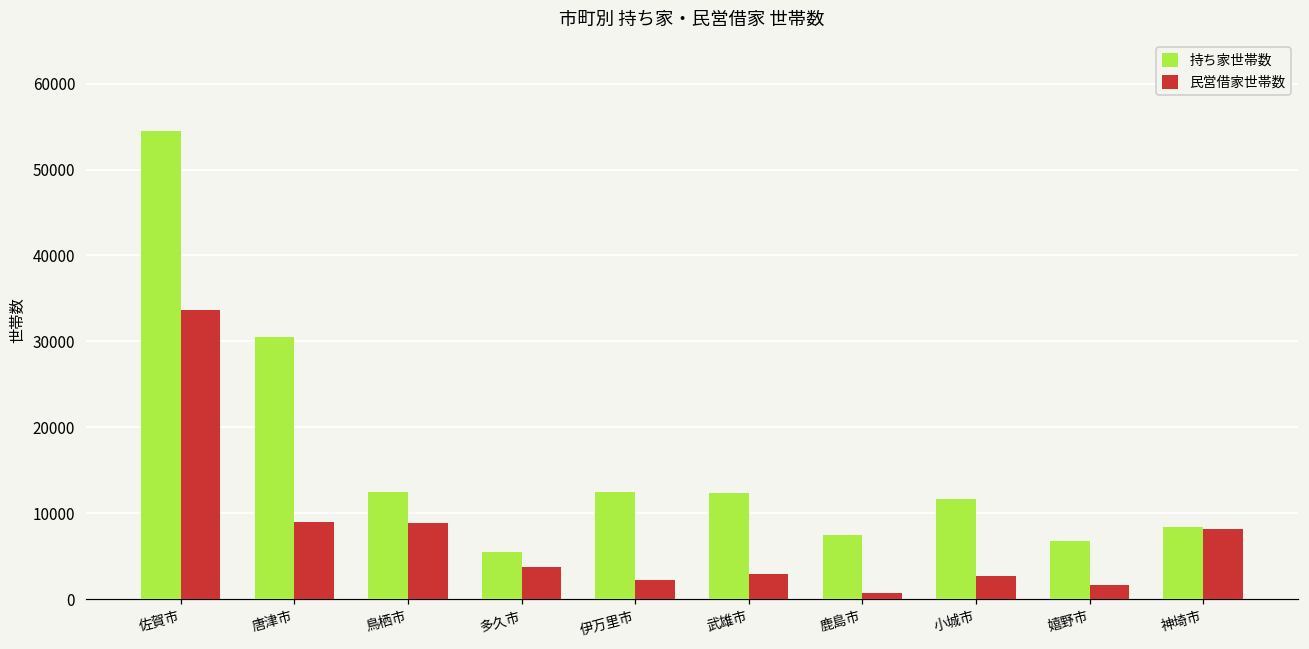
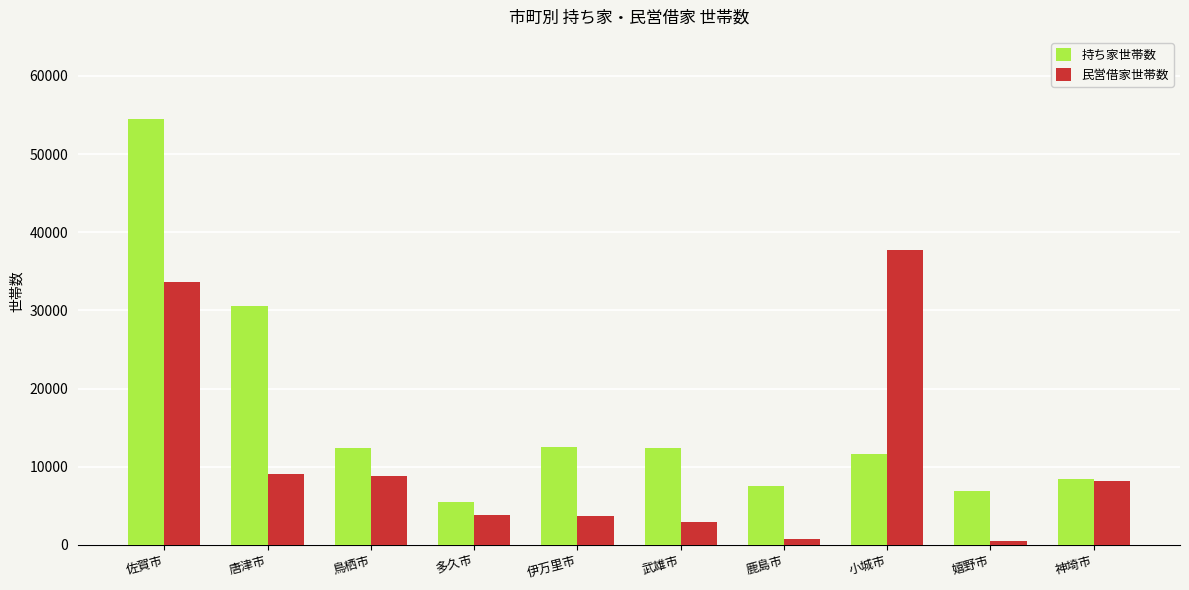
  {
    "持ち家世帯数": {
      "佐賀市": 54000,
      "唐津市": 31000,
      "鳥栖市": 12000,
      "多久市": 5000,
      "伊万里市": 12000,
      "武雄市": 12000,
      "鹿島市": 8000,
      "小城市": 12000,
      "嬉野市": 7000,
      "神埼市": 8000
    },
    "民営借家世帯数": {
      "佐賀市": 34000,
      "唐津市": 9000,
      "鳥栖市": 9000,
      "多久市": 4000,
-     "伊万里市": 2000,
+     "伊万里市": 4000,
      "武雄市": 3000,
      "鹿島市": 1000,
-     "小城市": 3000,
-     "嬉野市": 2000,
+     "小城市": 38000,
+     "嬉野市": 1000,
      "神埼市": 8000
    }
  }
